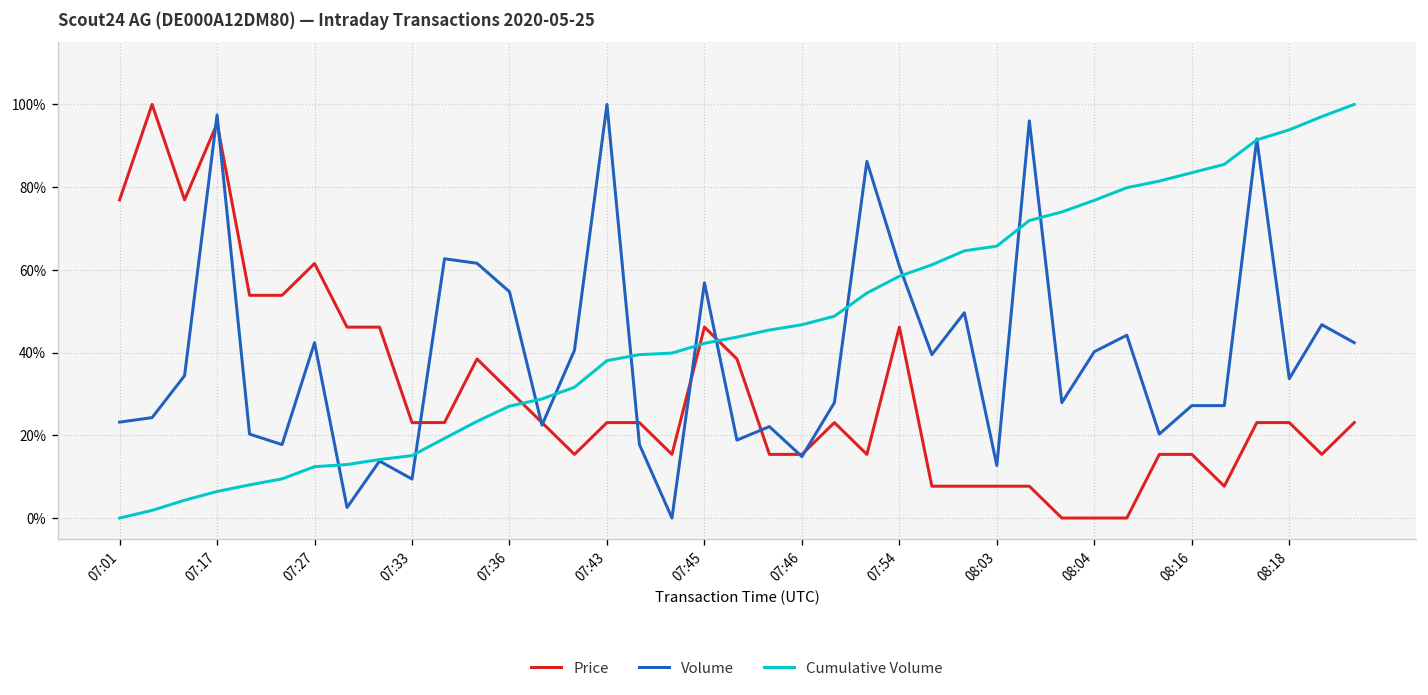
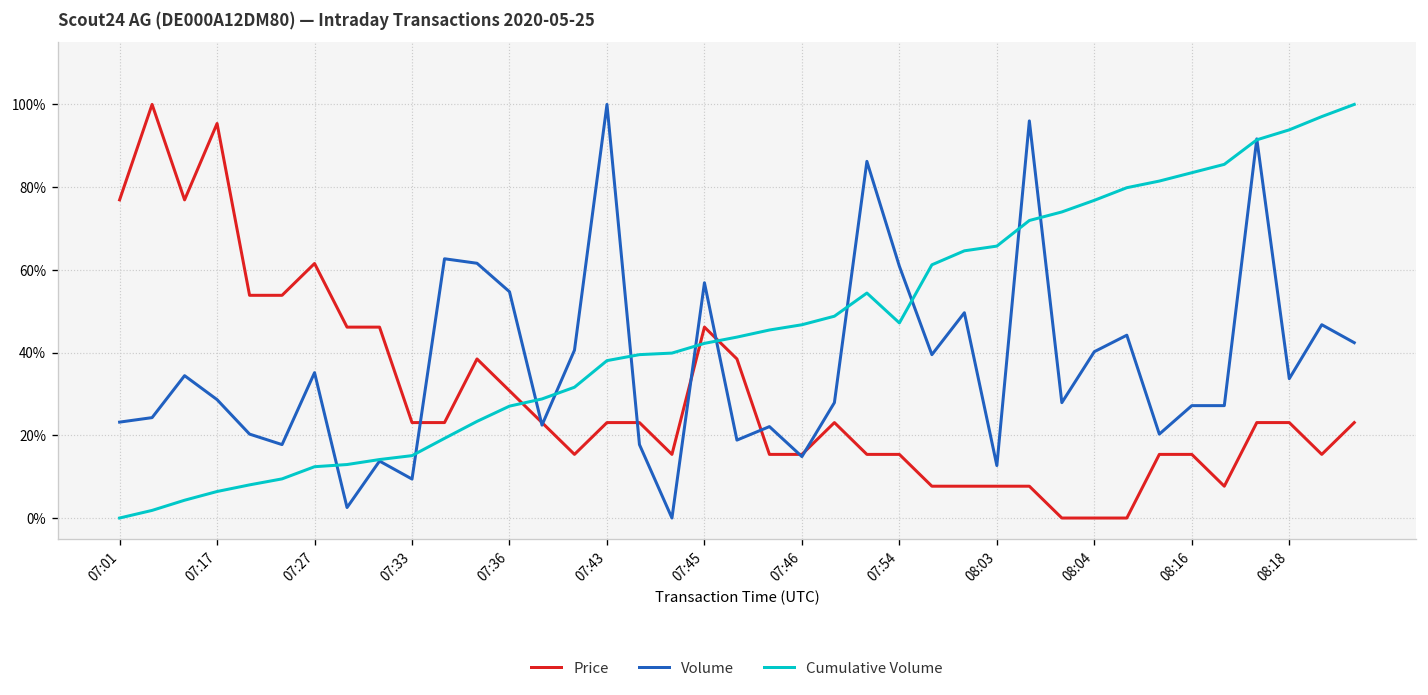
  {
    "Price": {
      "07:01": "77%",
      "07:17": "95%",
      "07:27": "62%",
      "07:43": "23%",
      "07:45": "46%",
-     "07:54": "46%"
+     "07:54": "15%"
    },
    "Volume": {
      "07:01": "23%",
-     "07:17": "97%",
-     "07:27": "42%",
+     "07:17": "29%",
+     "07:27": "35%",
      "07:43": "100%",
      "07:45": "57%",
      "07:54": "61%"
    },
    "Cumulative Volume": {
      "07:01": "0%",
      "07:17": "6%",
      "07:27": "12%",
      "07:43": "38%",
      "07:45": "42%",
-     "07:54": "58%"
+     "07:54": "47%"
    }
  }
